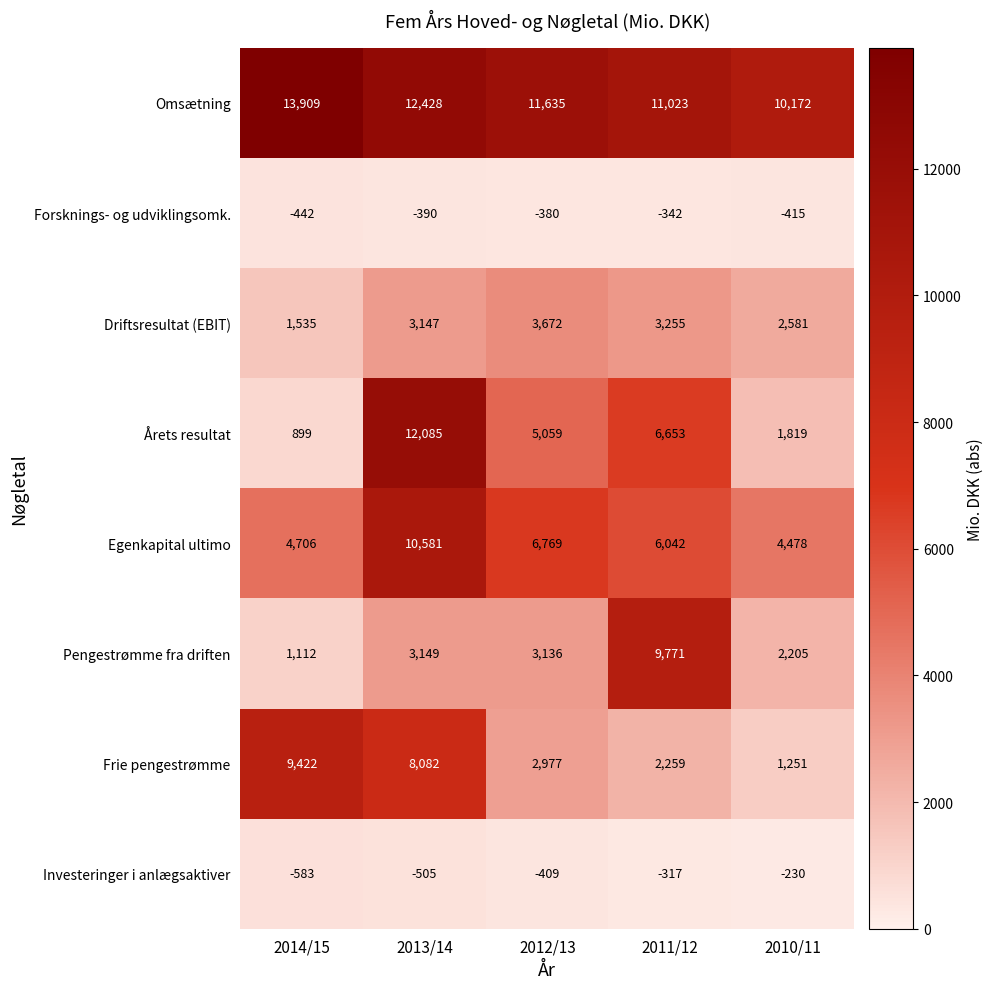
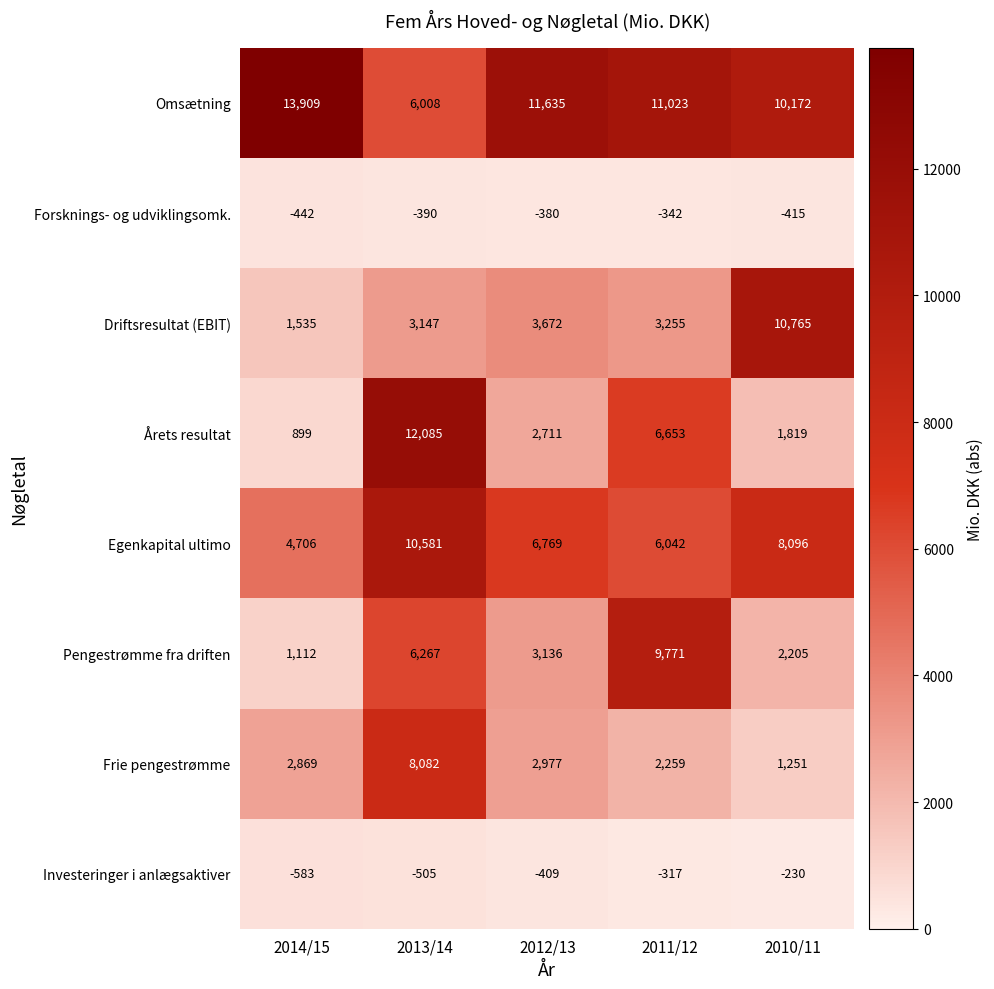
  {
    "Omsætning": {
      "2014/15": "13,909",
-     "2013/14": "12,428",
+     "2013/14": "6,008",
      "2012/13": "11,635",
      "2011/12": "11,023",
      "2010/11": "10,172"
    },
    "Forsknings- og udviklingsomk.": {
      "2014/15": "-442",
      "2013/14": "-390",
      "2012/13": "-380",
      "2011/12": "-342",
      "2010/11": "-415"
    },
    "Driftsresultat (EBIT)": {
      "2014/15": "1,535",
      "2013/14": "3,147",
      "2012/13": "3,672",
      "2011/12": "3,255",
-     "2010/11": "2,581"
+     "2010/11": "10,765"
    },
    "Årets resultat": {
      "2014/15": "899",
      "2013/14": "12,085",
-     "2012/13": "5,059",
+     "2012/13": "2,711",
      "2011/12": "6,653",
      "2010/11": "1,819"
    },
    "Egenkapital ultimo": {
      "2014/15": "4,706",
      "2013/14": "10,581",
      "2012/13": "6,769",
      "2011/12": "6,042",
-     "2010/11": "4,478"
+     "2010/11": "8,096"
    },
    "Pengestrømme fra driften": {
      "2014/15": "1,112",
-     "2013/14": "3,149",
+     "2013/14": "6,267",
      "2012/13": "3,136",
      "2011/12": "9,771",
      "2010/11": "2,205"
    },
    "Frie pengestrømme": {
-     "2014/15": "9,422",
+     "2014/15": "2,869",
      "2013/14": "8,082",
      "2012/13": "2,977",
      "2011/12": "2,259",
      "2010/11": "1,251"
    },
    "Investeringer i anlægsaktiver": {
      "2014/15": "-583",
      "2013/14": "-505",
      "2012/13": "-409",
      "2011/12": "-317",
      "2010/11": "-230"
    }
  }
